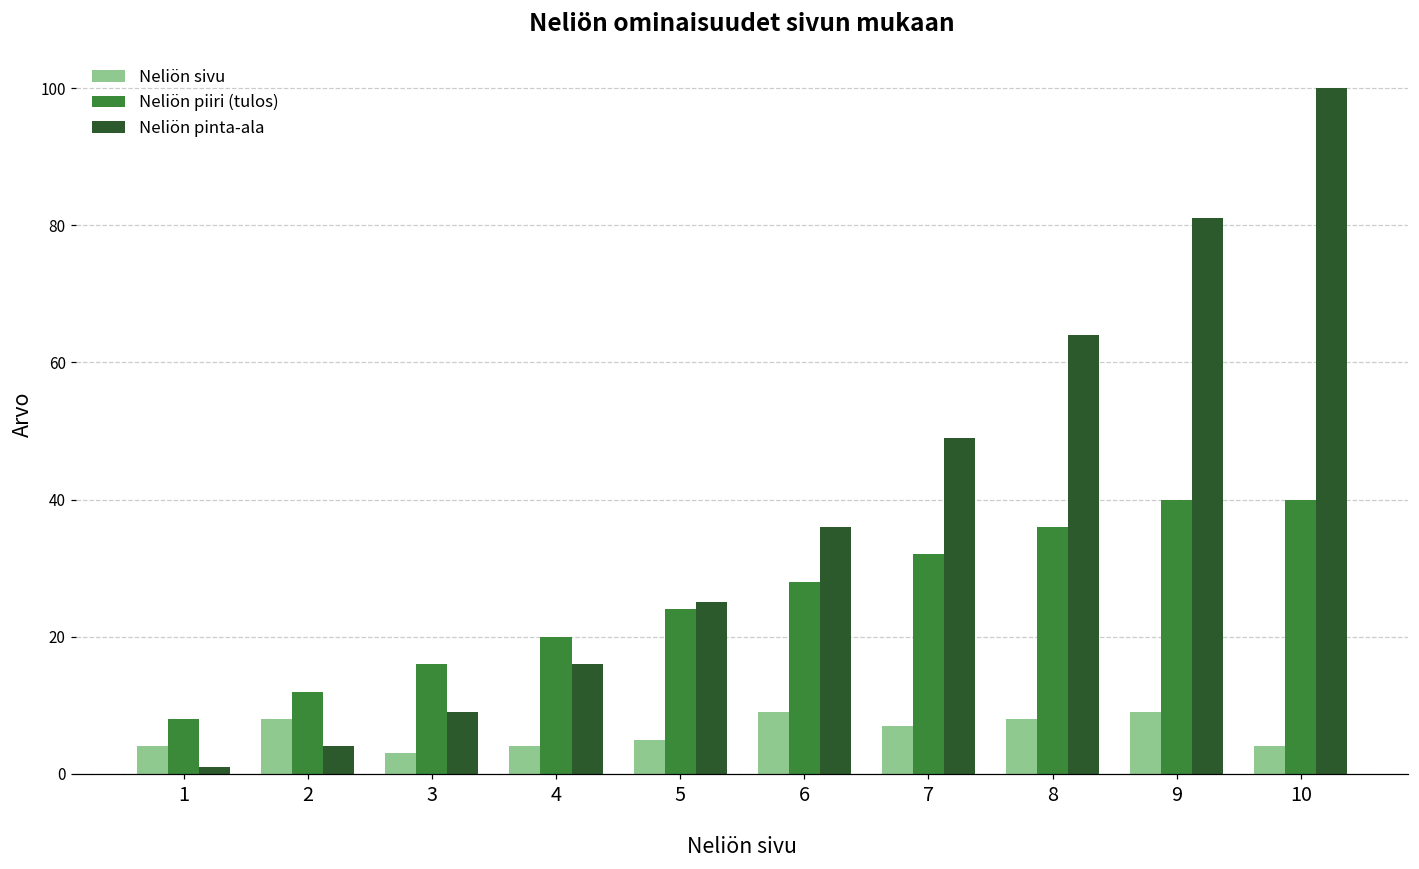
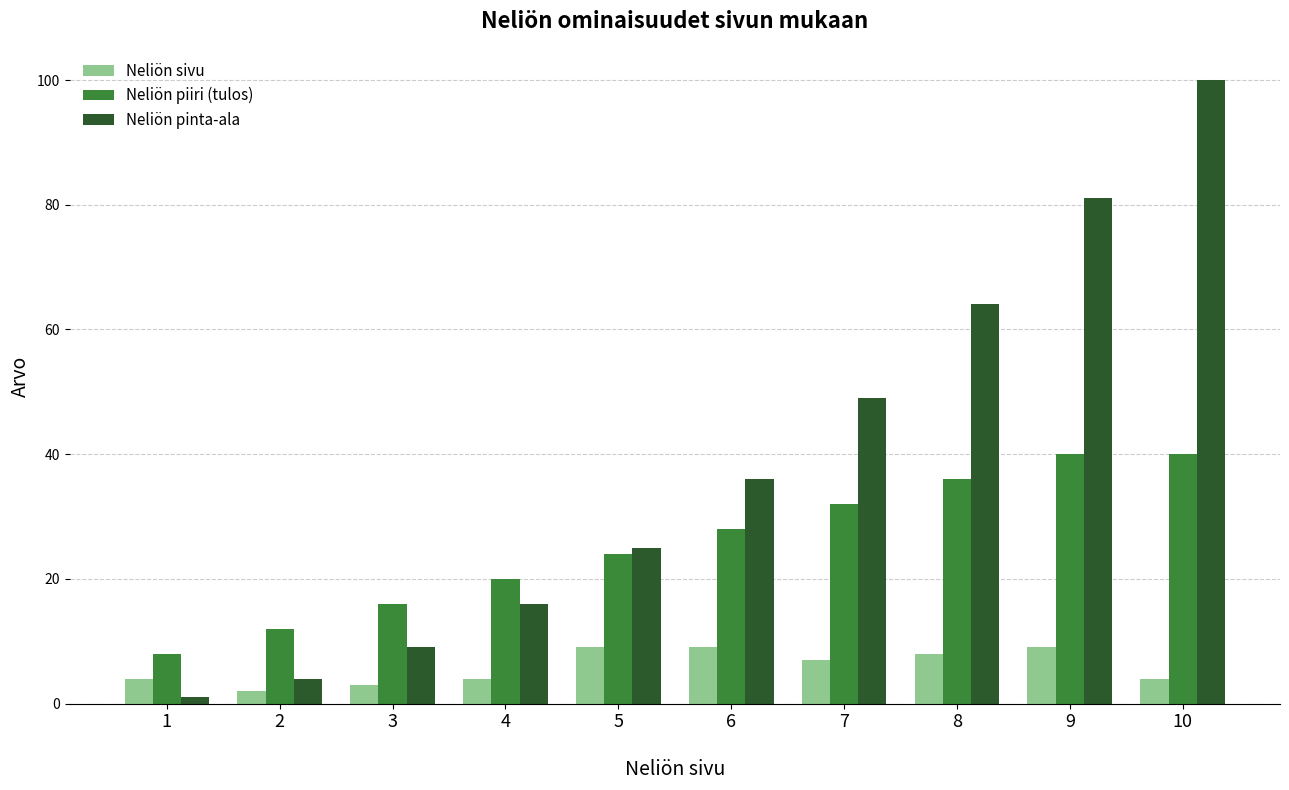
  {
    "Neliön sivu": {
      "1": 4,
-     "2": 8,
+     "2": 2,
      "3": 3,
      "4": 4,
-     "5": 5,
+     "5": 9,
      "6": 9,
      "7": 7,
      "8": 8,
      "9": 9,
      "10": 4
    }
  }
